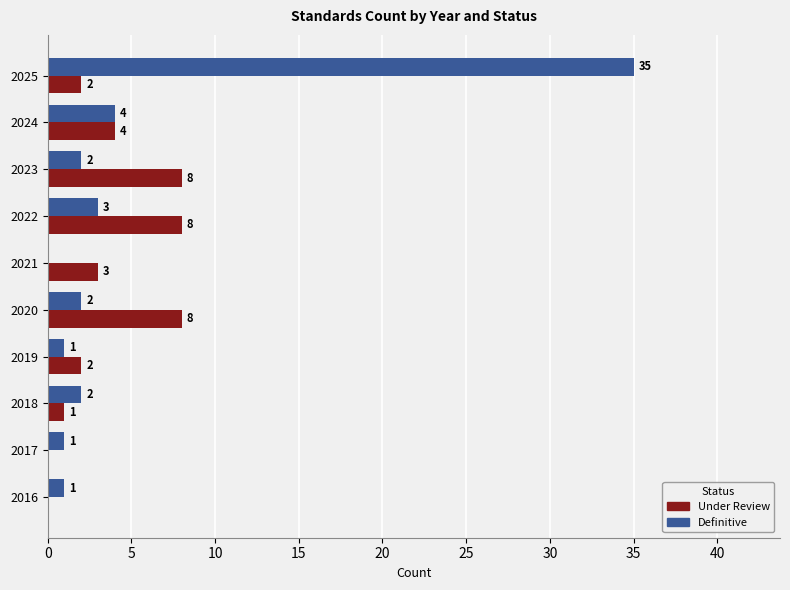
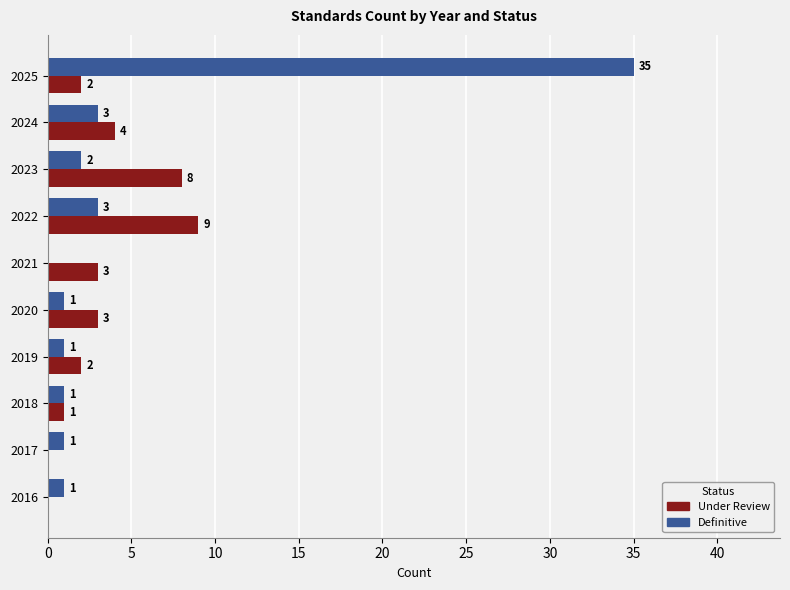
  {
    "Definitive": {
      "2025": 35,
-     "2024": 4,
+     "2024": 3,
      "2023": 2,
      "2022": 3,
-     "2020": 2,
+     "2020": 1,
      "2019": 1,
-     "2018": 2,
+     "2018": 1,
      "2017": 1,
      "2016": 1
    },
    "Under Review": {
      "2025": 2,
      "2024": 4,
      "2023": 8,
-     "2022": 8,
+     "2022": 9,
      "2021": 3,
-     "2020": 8,
+     "2020": 3,
      "2019": 2,
      "2018": 1
    }
  }
